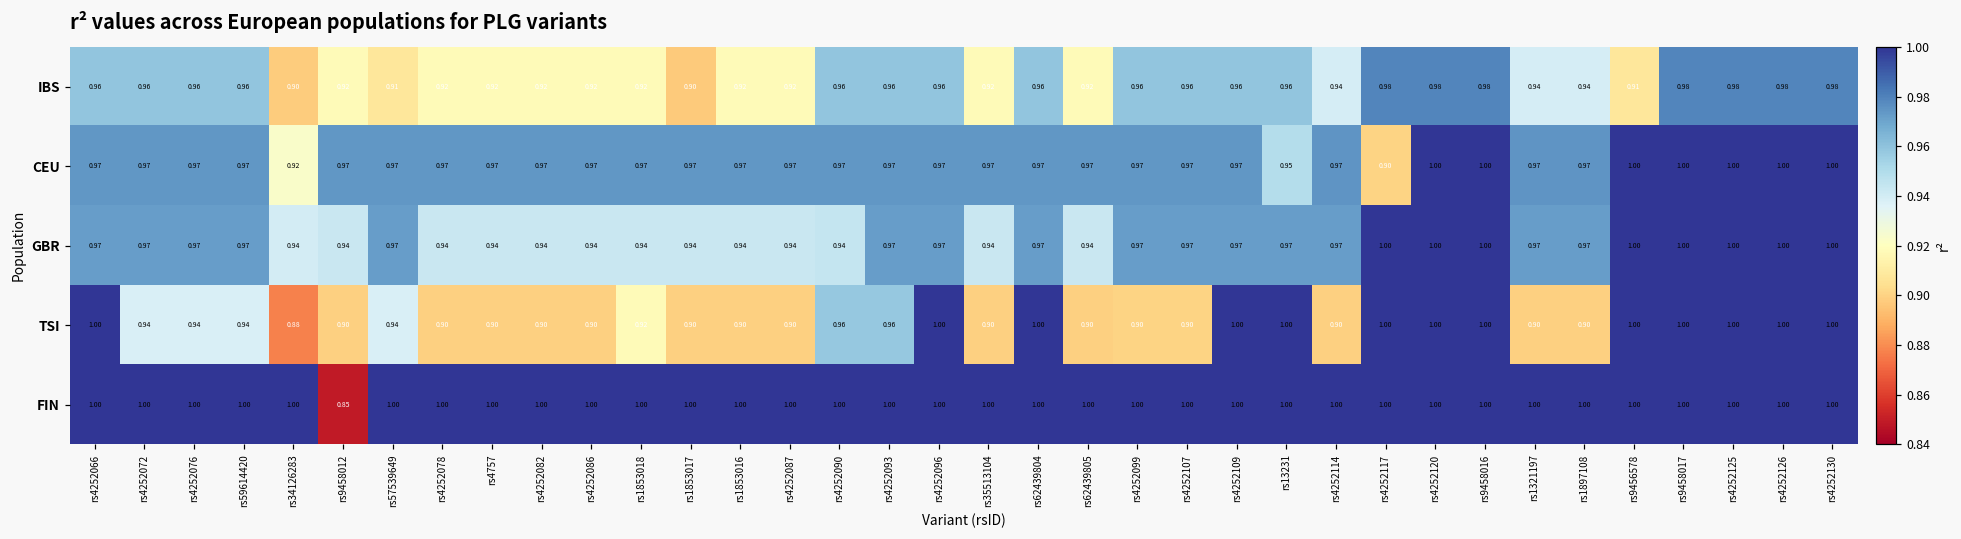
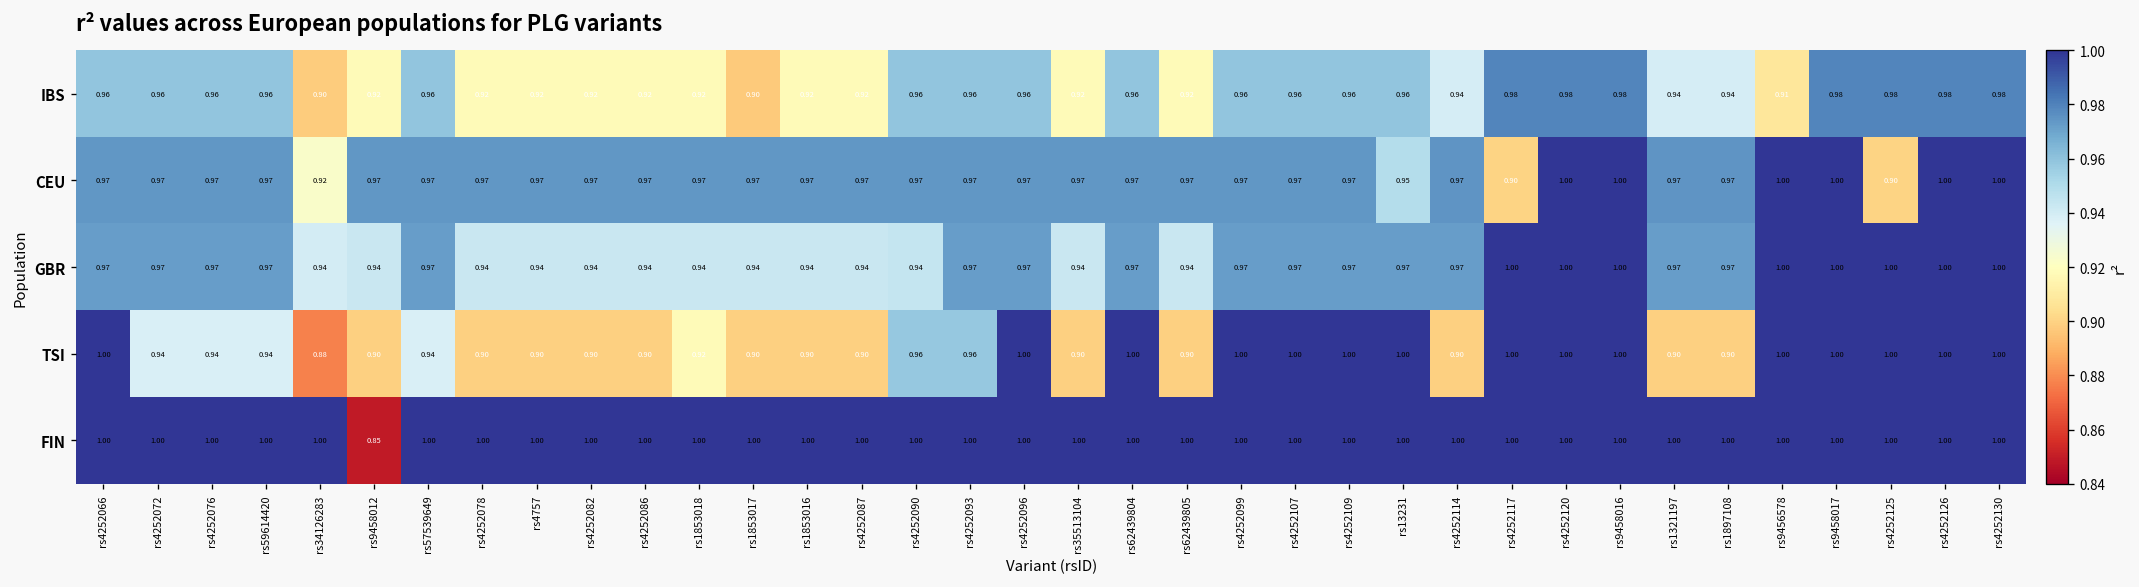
  {
    "IBS": {
      "rs4252066": 0.96,
      "rs4252072": 0.96,
      "rs4252076": 0.96,
      "rs59614420": 0.96,
      "rs34126283": 0.90,
      "rs9458012": 0.92,
-     "rs57539649": 0.91,
+     "rs57539649": 0.96,
      "rs4252078": 0.92,
      "rs4757": 0.92,
      "rs4252082": 0.92,
      "rs4252086": 0.92,
      "rs1853018": 0.92,
      "rs1853017": 0.90,
      "rs1853016": 0.92,
      "rs4252087": 0.92,
      "rs4252090": 0.96,
      "rs4252093": 0.96,
      "rs4252096": 0.96,
      "rs35513104": 0.92,
      "rs62439804": 0.96,
      "rs62439805": 0.92,
      "rs4252099": 0.96,
      "rs4252107": 0.96,
      "rs4252109": 0.96,
      "rs13231": 0.96,
      "rs4252114": 0.94,
      "rs4252117": 0.98,
      "rs4252120": 0.98,
      "rs9458016": 0.98,
      "rs1321197": 0.94,
      "rs1897108": 0.94,
      "rs9456578": 0.91,
      "rs9458017": 0.98,
      "rs4252125": 0.98,
      "rs4252126": 0.98,
      "rs4252130": 0.98
    },
    "CEU": {
      "rs4252066": 0.97,
      "rs4252072": 0.97,
      "rs4252076": 0.97,
      "rs59614420": 0.97,
      "rs34126283": 0.92,
      "rs9458012": 0.97,
      "rs57539649": 0.97,
      "rs4252078": 0.97,
      "rs4757": 0.97,
      "rs4252082": 0.97,
      "rs4252086": 0.97,
      "rs1853018": 0.97,
      "rs1853017": 0.97,
      "rs1853016": 0.97,
      "rs4252087": 0.97,
      "rs4252090": 0.97,
      "rs4252093": 0.97,
      "rs4252096": 0.97,
      "rs35513104": 0.97,
      "rs62439804": 0.97,
      "rs62439805": 0.97,
      "rs4252099": 0.97,
      "rs4252107": 0.97,
      "rs4252109": 0.97,
      "rs13231": 0.95,
      "rs4252114": 0.97,
      "rs4252117": 0.90,
      "rs4252120": 1.00,
      "rs9458016": 1.00,
      "rs1321197": 0.97,
      "rs1897108": 0.97,
      "rs9456578": 1.00,
      "rs9458017": 1.00,
-     "rs4252125": 1.00,
+     "rs4252125": 0.90,
      "rs4252126": 1.00,
      "rs4252130": 1.00
    },
    "GBR": {
      "rs4252066": 0.97,
      "rs4252072": 0.97,
      "rs4252076": 0.97,
      "rs59614420": 0.97,
      "rs34126283": 0.94,
      "rs9458012": 0.94,
      "rs57539649": 0.97,
      "rs4252078": 0.94,
      "rs4757": 0.94,
      "rs4252082": 0.94,
      "rs4252086": 0.94,
      "rs1853018": 0.94,
      "rs1853017": 0.94,
      "rs1853016": 0.94,
      "rs4252087": 0.94,
      "rs4252090": 0.94,
      "rs4252093": 0.97,
      "rs4252096": 0.97,
      "rs35513104": 0.94,
      "rs62439804": 0.97,
      "rs62439805": 0.94,
      "rs4252099": 0.97,
      "rs4252107": 0.97,
      "rs4252109": 0.97,
      "rs13231": 0.97,
      "rs4252114": 0.97,
      "rs4252117": 1.00,
      "rs4252120": 1.00,
      "rs9458016": 1.00,
      "rs1321197": 0.97,
      "rs1897108": 0.97,
      "rs9456578": 1.00,
      "rs9458017": 1.00,
      "rs4252125": 1.00,
      "rs4252126": 1.00,
      "rs4252130": 1.00
    },
    "TSI": {
      "rs4252066": 1.00,
      "rs4252072": 0.94,
      "rs4252076": 0.94,
      "rs59614420": 0.94,
      "rs34126283": 0.88,
      "rs9458012": 0.90,
      "rs57539649": 0.94,
      "rs4252078": 0.90,
      "rs4757": 0.90,
      "rs4252082": 0.90,
      "rs4252086": 0.90,
      "rs1853018": 0.92,
      "rs1853017": 0.90,
      "rs1853016": 0.90,
      "rs4252087": 0.90,
      "rs4252090": 0.96,
      "rs4252093": 0.96,
      "rs4252096": 1.00,
      "rs35513104": 0.90,
      "rs62439804": 1.00,
      "rs62439805": 0.90,
-     "rs4252099": 0.90,
-     "rs4252107": 0.90,
+     "rs4252099": 1.00,
+     "rs4252107": 1.00,
      "rs4252109": 1.00,
      "rs13231": 1.00,
      "rs4252114": 0.90,
      "rs4252117": 1.00,
      "rs4252120": 1.00,
      "rs9458016": 1.00,
      "rs1321197": 0.90,
      "rs1897108": 0.90,
      "rs9456578": 1.00,
      "rs9458017": 1.00,
      "rs4252125": 1.00,
      "rs4252126": 1.00,
      "rs4252130": 1.00
    },
    "FIN": {
      "rs4252066": 1.00,
      "rs4252072": 1.00,
      "rs4252076": 1.00,
      "rs59614420": 1.00,
      "rs34126283": 1.00,
      "rs9458012": 0.85,
      "rs57539649": 1.00,
      "rs4252078": 1.00,
      "rs4757": 1.00,
      "rs4252082": 1.00,
      "rs4252086": 1.00,
      "rs1853018": 1.00,
      "rs1853017": 1.00,
      "rs1853016": 1.00,
      "rs4252087": 1.00,
      "rs4252090": 1.00,
      "rs4252093": 1.00,
      "rs4252096": 1.00,
      "rs35513104": 1.00,
      "rs62439804": 1.00,
      "rs62439805": 1.00,
      "rs4252099": 1.00,
      "rs4252107": 1.00,
      "rs4252109": 1.00,
      "rs13231": 1.00,
      "rs4252114": 1.00,
      "rs4252117": 1.00,
      "rs4252120": 1.00,
      "rs9458016": 1.00,
      "rs1321197": 1.00,
      "rs1897108": 1.00,
      "rs9456578": 1.00,
      "rs9458017": 1.00,
      "rs4252125": 1.00,
      "rs4252126": 1.00,
      "rs4252130": 1.00
    }
  }
